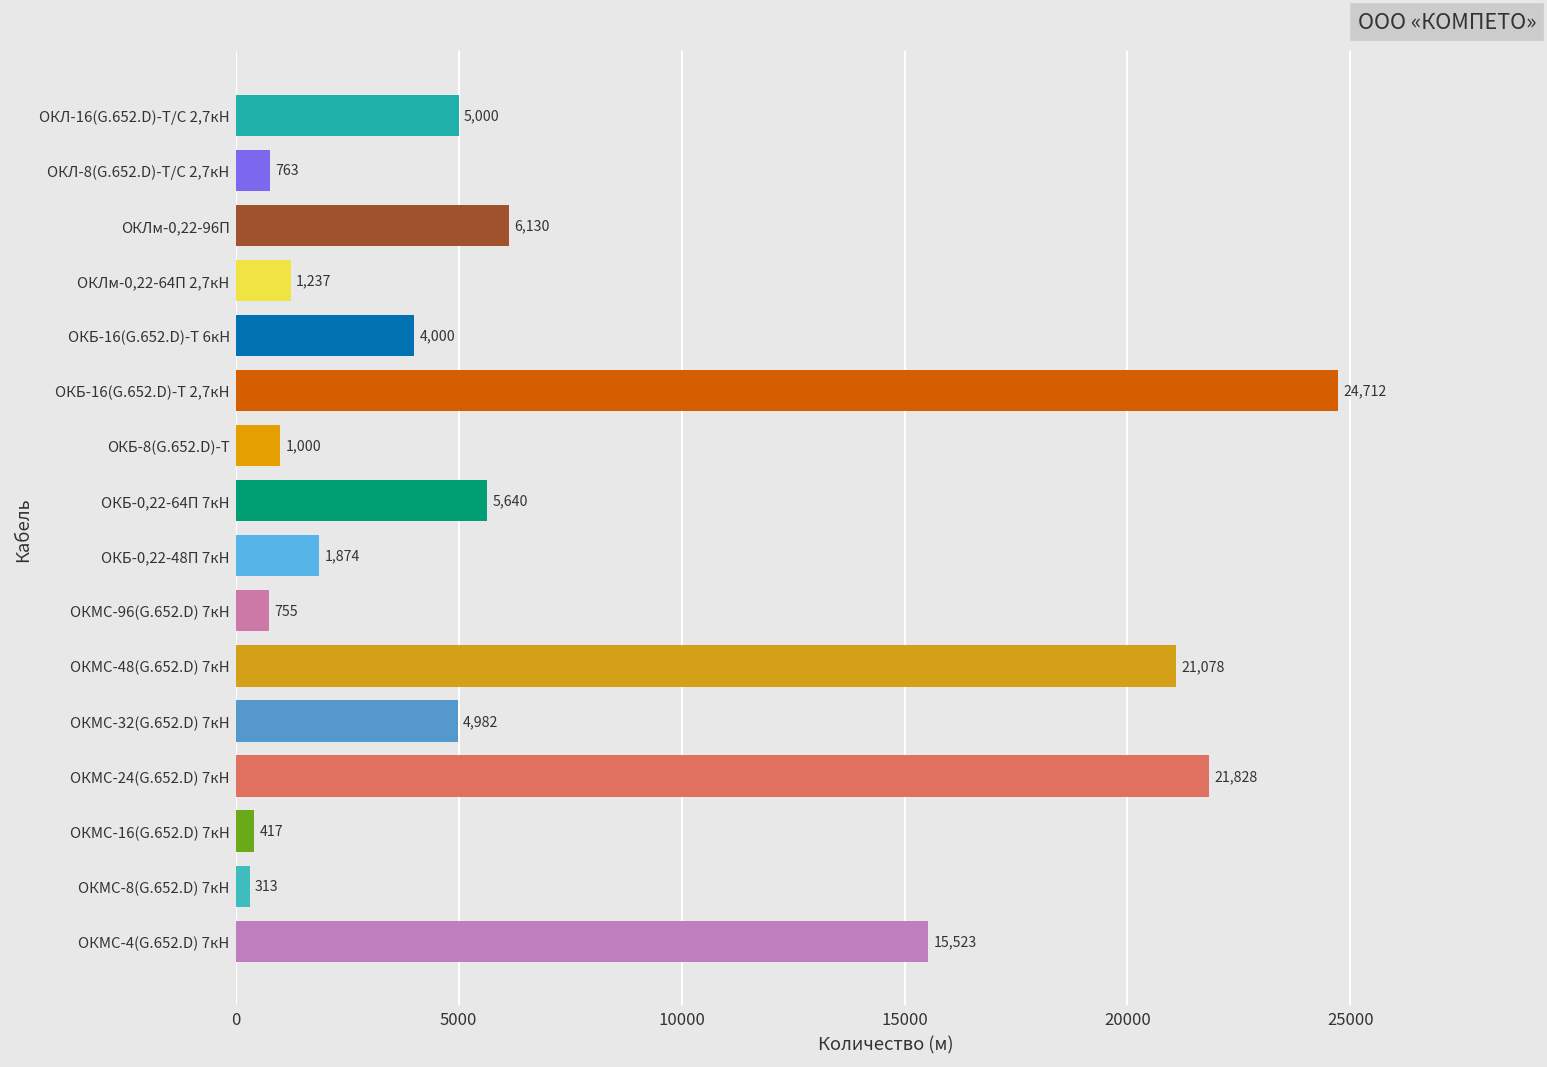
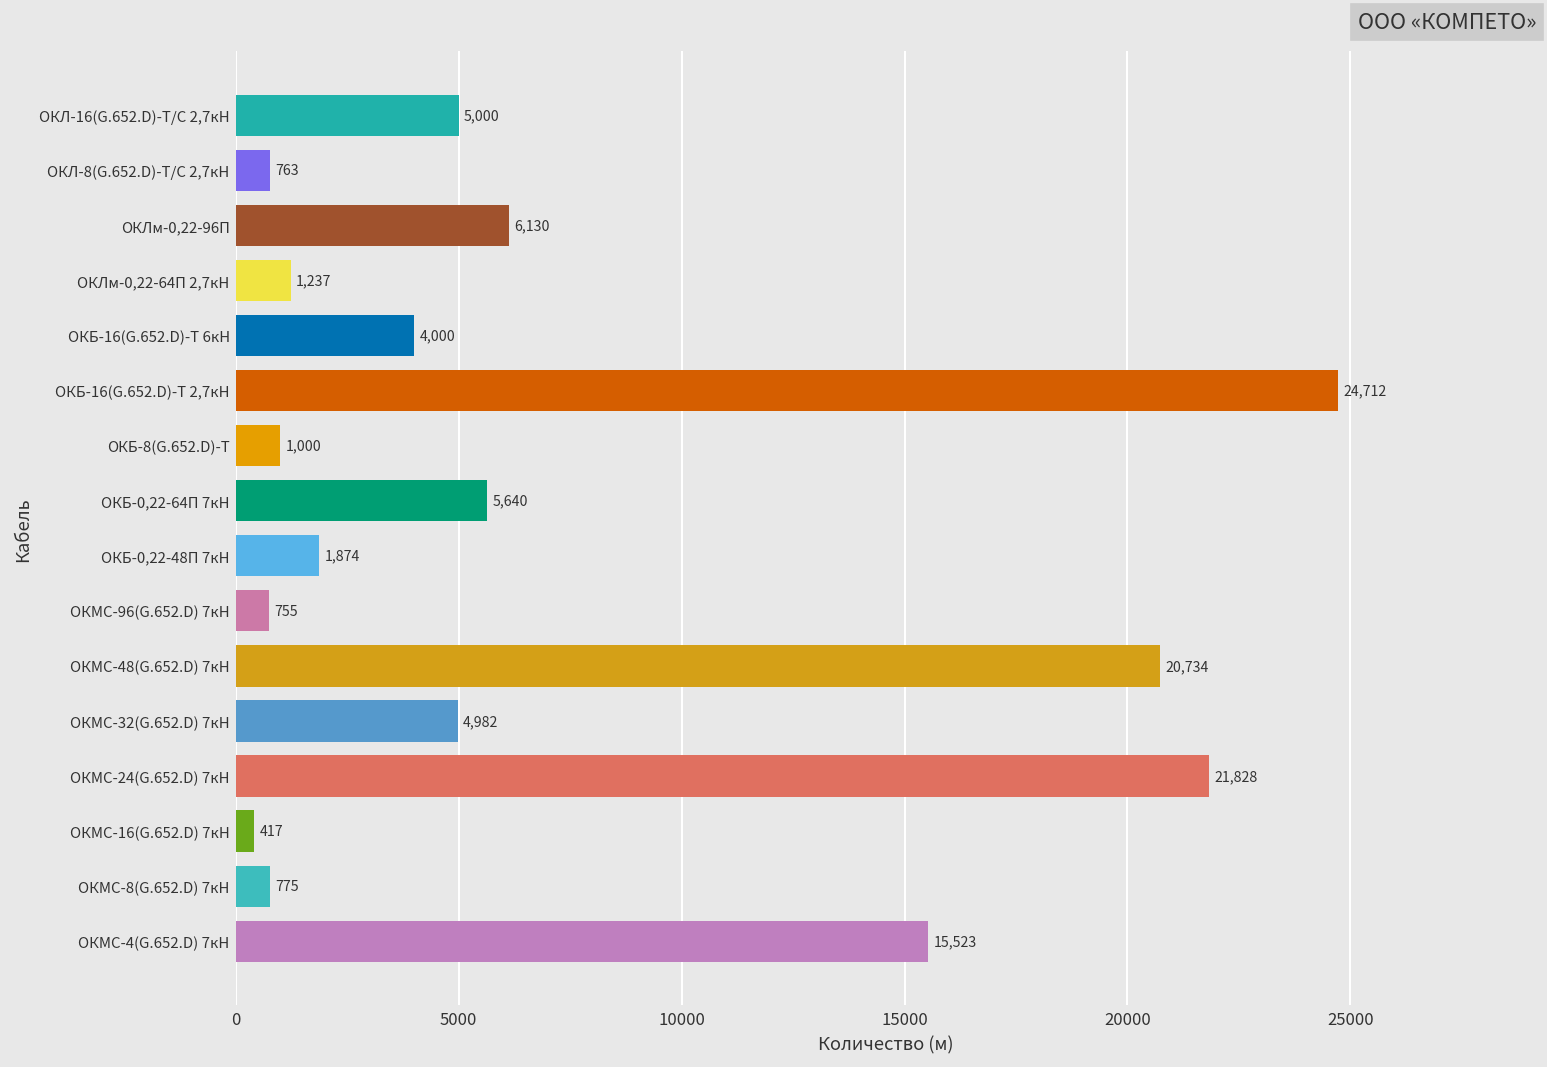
  {
    "ОКЛ-16(G.652.D)-Т/С 2,7кН": "5,000",
    "ОКЛ-8(G.652.D)-Т/С 2,7кН": "763",
    "ОКЛм-0,22-96П": "6,130",
    "ОКЛм-0,22-64П 2,7кН": "1,237",
    "ОКБ-16(G.652.D)-Т 6кН": "4,000",
    "ОКБ-16(G.652.D)-Т 2,7кН": "24,712",
    "ОКБ-8(G.652.D)-Т": "1,000",
    "ОКБ-0,22-64П 7кН": "5,640",
    "ОКБ-0,22-48П 7кН": "1,874",
    "ОКМС-96(G.652.D) 7кН": "755",
-   "ОКМС-48(G.652.D) 7кН": "21,078",
+   "ОКМС-48(G.652.D) 7кН": "20,734",
    "ОКМС-32(G.652.D) 7кН": "4,982",
    "ОКМС-24(G.652.D) 7кН": "21,828",
    "ОКМС-16(G.652.D) 7кН": "417",
-   "ОКМС-8(G.652.D) 7кН": "313",
+   "ОКМС-8(G.652.D) 7кН": "775",
    "ОКМС-4(G.652.D) 7кН": "15,523"
  }
